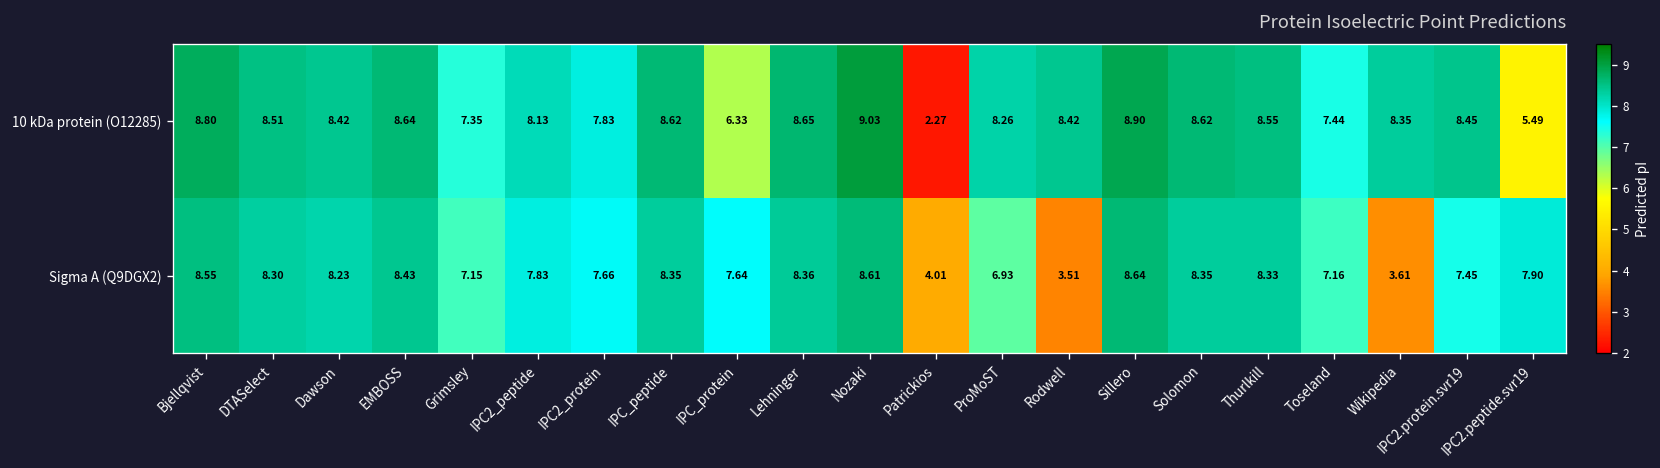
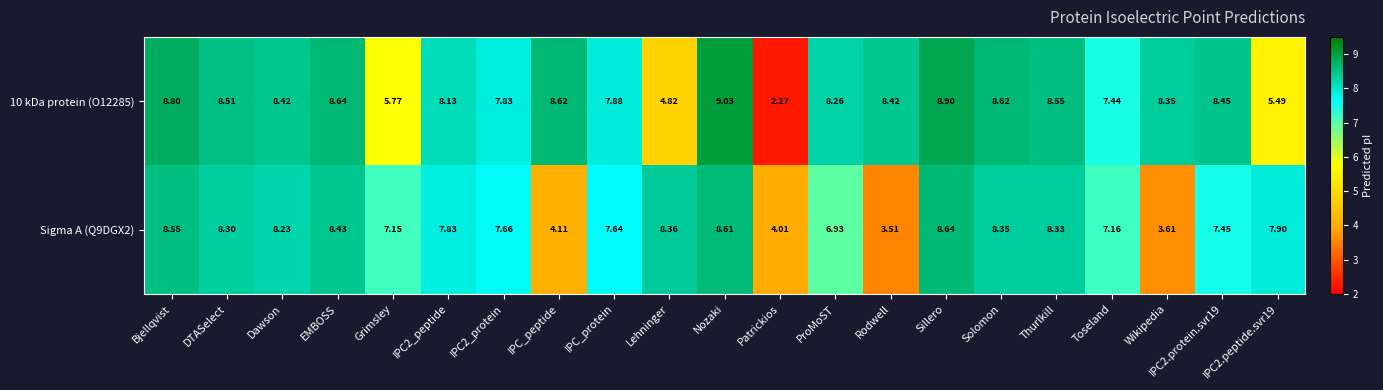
  {
    "10 kDa protein (O12285)": {
      "Bjellqvist": 8.80,
      "DTASelect": 8.51,
      "Dawson": 8.42,
      "EMBOSS": 8.64,
-     "Grimsley": 7.35,
+     "Grimsley": 5.77,
      "IPC2_peptide": 8.13,
      "IPC2_protein": 7.83,
      "IPC_peptide": 8.62,
-     "IPC_protein": 6.33,
-     "Lehninger": 8.65,
+     "IPC_protein": 7.88,
+     "Lehninger": 4.82,
      "Nozaki": 9.03,
      "Patrickios": 2.27,
      "ProMoST": 8.26,
      "Rodwell": 8.42,
      "Sillero": 8.90,
      "Solomon": 8.62,
      "Thurlkill": 8.55,
      "Toseland": 7.44,
      "Wikipedia": 8.35,
      "IPC2.protein.svr19": 8.45,
      "IPC2.peptide.svr19": 5.49
    },
    "Sigma A (Q9DGX2)": {
      "Bjellqvist": 8.55,
      "DTASelect": 8.30,
      "Dawson": 8.23,
      "EMBOSS": 8.43,
      "Grimsley": 7.15,
      "IPC2_peptide": 7.83,
      "IPC2_protein": 7.66,
-     "IPC_peptide": 8.35,
+     "IPC_peptide": 4.11,
      "IPC_protein": 7.64,
      "Lehninger": 8.36,
      "Nozaki": 8.61,
      "Patrickios": 4.01,
      "ProMoST": 6.93,
      "Rodwell": 3.51,
      "Sillero": 8.64,
      "Solomon": 8.35,
      "Thurlkill": 8.33,
      "Toseland": 7.16,
      "Wikipedia": 3.61,
      "IPC2.protein.svr19": 7.45,
      "IPC2.peptide.svr19": 7.90
    }
  }
